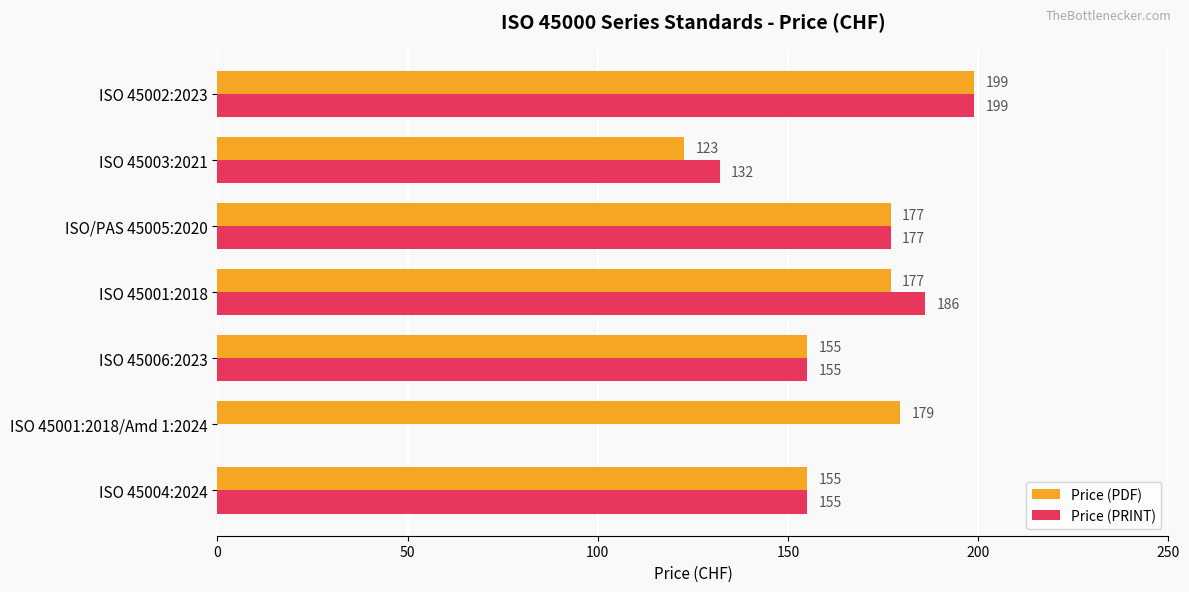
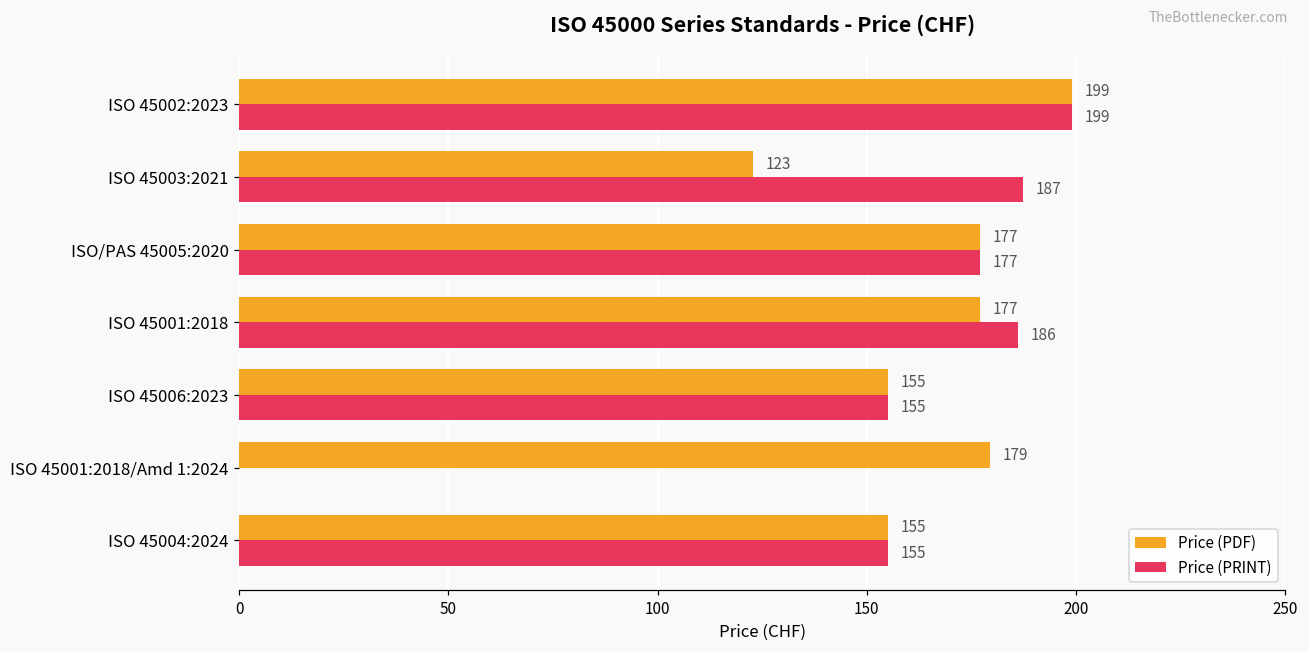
  {
    "Price (PDF)": {
      "ISO 45002:2023": 199,
      "ISO 45003:2021": 123,
      "ISO/PAS 45005:2020": 177,
      "ISO 45001:2018": 177,
      "ISO 45006:2023": 155,
      "ISO 45001:2018/Amd 1:2024": 179,
      "ISO 45004:2024": 155
    },
    "Price (PRINT)": {
      "ISO 45002:2023": 199,
-     "ISO 45003:2021": 132,
+     "ISO 45003:2021": 187,
      "ISO/PAS 45005:2020": 177,
      "ISO 45001:2018": 186,
      "ISO 45006:2023": 155,
      "ISO 45004:2024": 155
    }
  }
